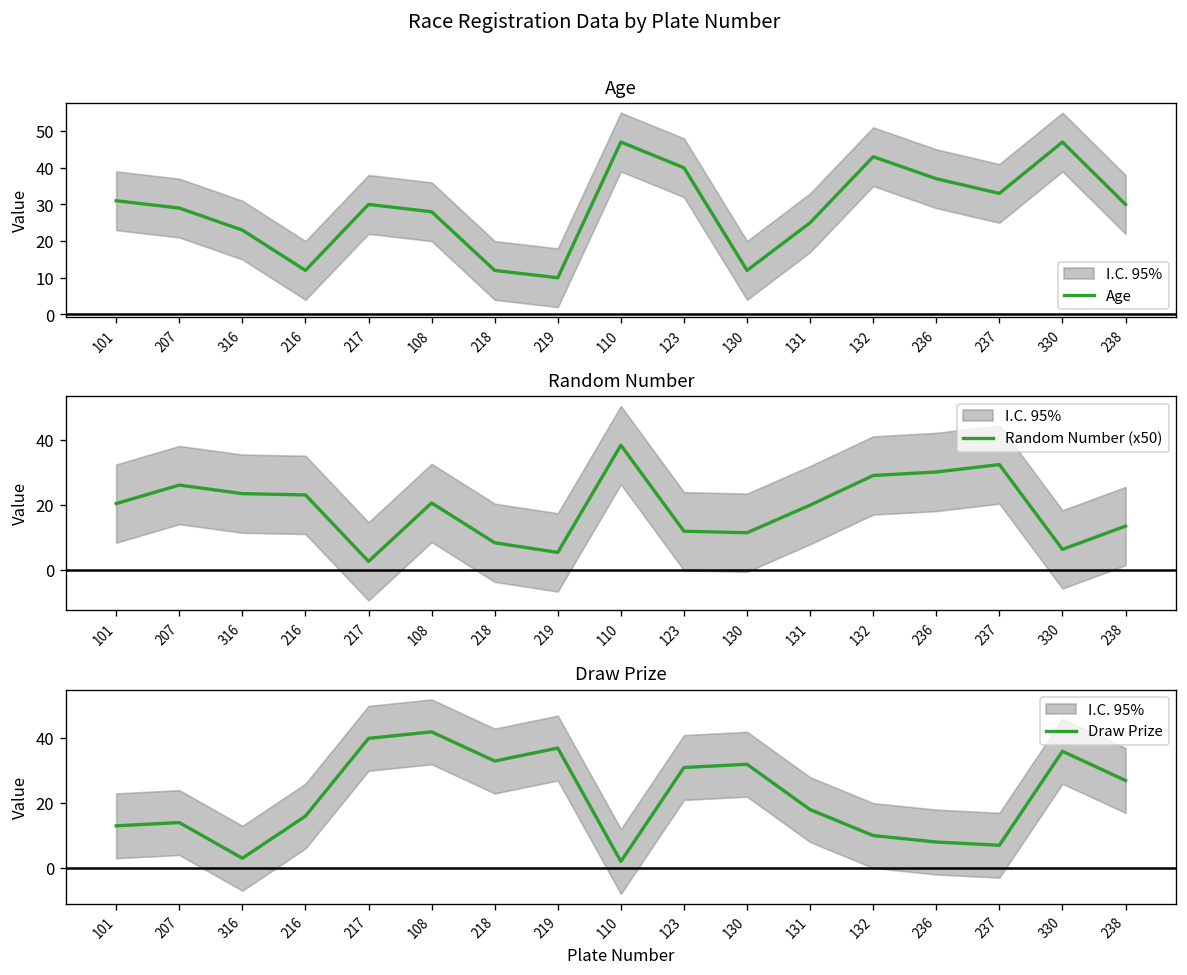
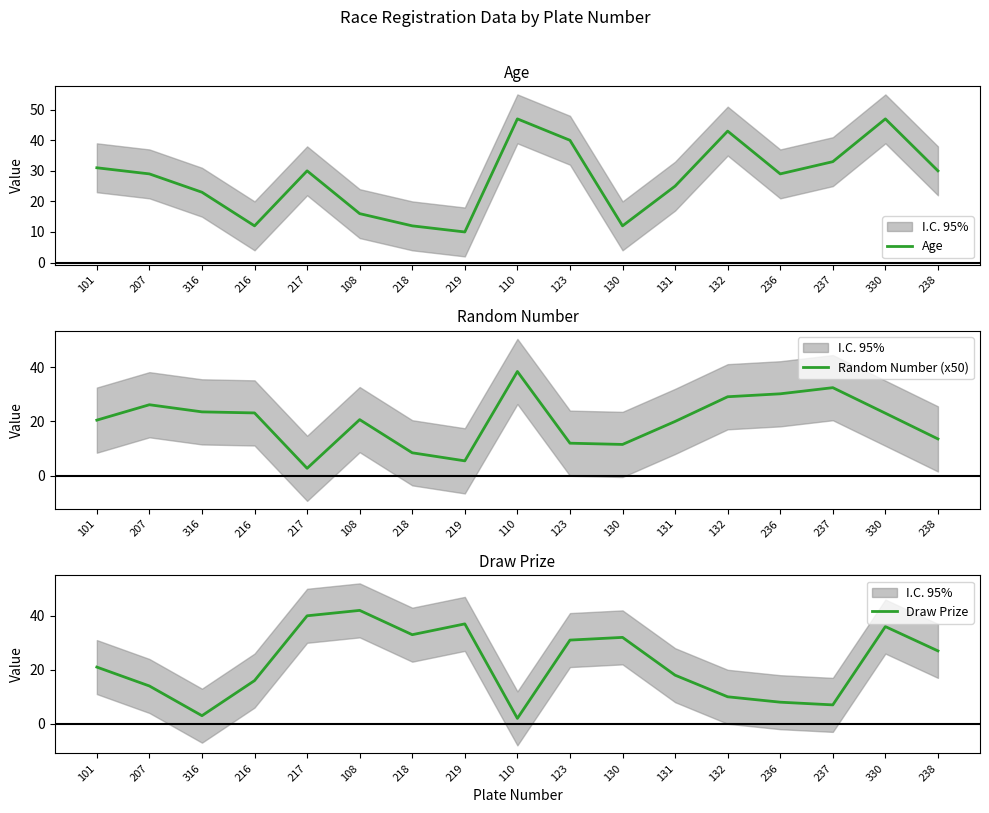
  {
    "Age": {
      "Age": {
        "101": 31,
        "207": 29,
        "316": 23,
        "216": 12,
        "217": 30,
-       "108": 28,
+       "108": 16,
        "218": 12,
        "219": 10,
        "110": 47,
        "123": 40,
        "130": 12,
        "131": 25,
        "132": 43,
-       "236": 37,
+       "236": 29,
        "237": 33,
        "330": 47,
        "238": 30
      }
    },
    "Random Number": {
      "Random Number (x50)": {
        "101": 20,
        "207": 26,
        "316": 23,
        "216": 23,
        "217": 3,
        "108": 21,
        "218": 8,
        "219": 5,
        "110": 38,
        "123": 12,
        "130": 11,
        "131": 20,
        "132": 29,
        "236": 30,
        "237": 32,
-       "330": 6,
+       "330": 23,
        "238": 14
      }
    },
    "Draw Prize": {
      "Draw Prize": {
-       "101": 13,
+       "101": 21,
        "207": 14,
        "316": 3,
        "216": 16,
        "217": 40,
        "108": 42,
        "218": 33,
        "219": 37,
        "110": 2,
        "123": 31,
        "130": 32,
        "131": 18,
        "132": 10,
        "236": 8,
        "237": 7,
        "330": 36,
        "238": 27
      },
      "I.C. 95%": {
        "132": 20
      }
    }
  }
